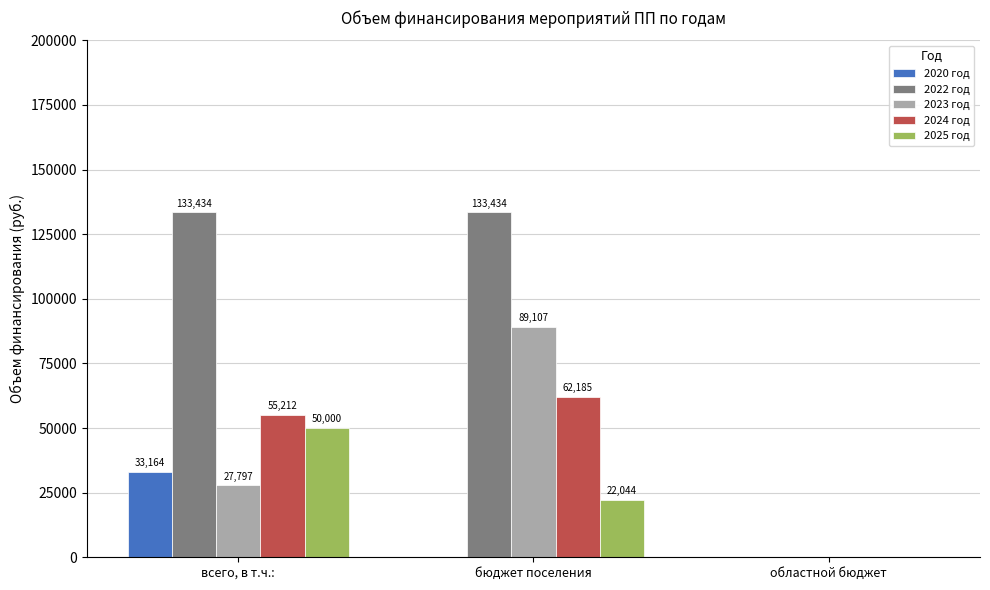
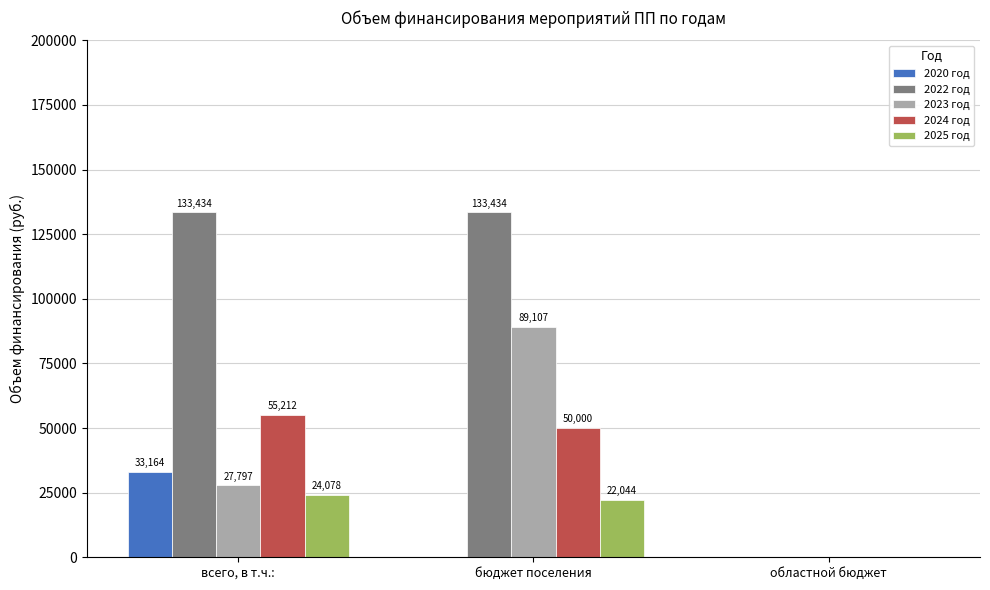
  {
    "2020 год": {
      "всего, в т.ч.:": "33,164"
    },
    "2022 год": {
      "всего, в т.ч.:": "133,434",
      "бюджет поселения": "133,434"
    },
    "2023 год": {
      "всего, в т.ч.:": "27,797",
      "бюджет поселения": "89,107"
    },
    "2024 год": {
      "всего, в т.ч.:": "55,212",
-     "бюджет поселения": "62,185"
+     "бюджет поселения": "50,000"
    },
    "2025 год": {
-     "всего, в т.ч.:": "50,000",
+     "всего, в т.ч.:": "24,078",
      "бюджет поселения": "22,044"
    }
  }
